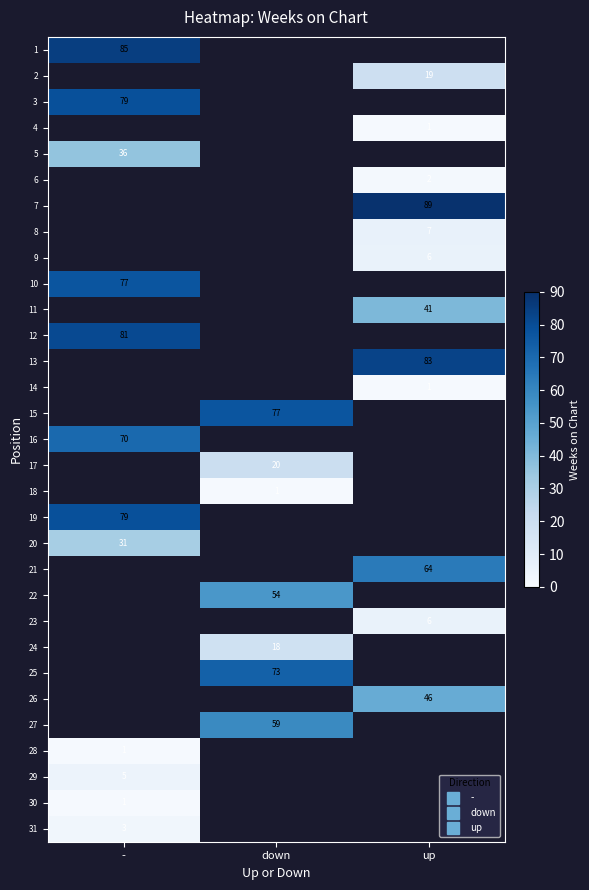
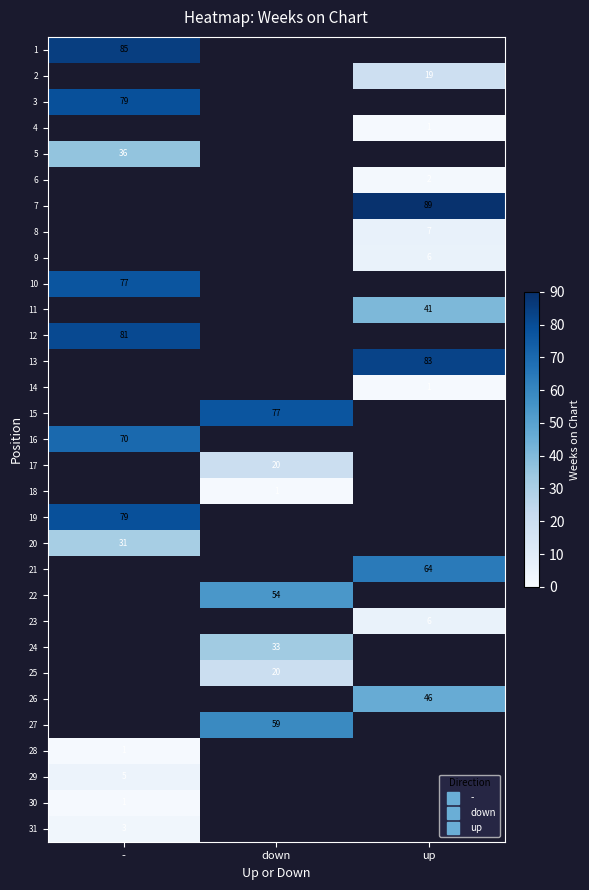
  {
    "1": {
      "-": 85
    },
    "2": {
      "up": 19
    },
    "3": {
      "-": 79
    },
    "5": {
      "-": 36
    },
    "7": {
      "up": 89
    },
    "10": {
      "-": 77
    },
    "11": {
      "up": 41
    },
    "12": {
      "-": 81
    },
    "13": {
      "up": 83
    },
    "15": {
      "down": 77
    },
    "16": {
      "-": 70
    },
    "17": {
      "down": 20
    },
    "19": {
      "-": 79
    },
    "20": {
      "-": 31
    },
    "21": {
      "up": 64
    },
    "22": {
      "down": 54
    },
    "24": {
-     "down": 18
+     "down": 33
    },
    "25": {
-     "down": 73
+     "down": 20
    },
    "26": {
      "up": 46
    },
    "27": {
      "down": 59
    }
  }
